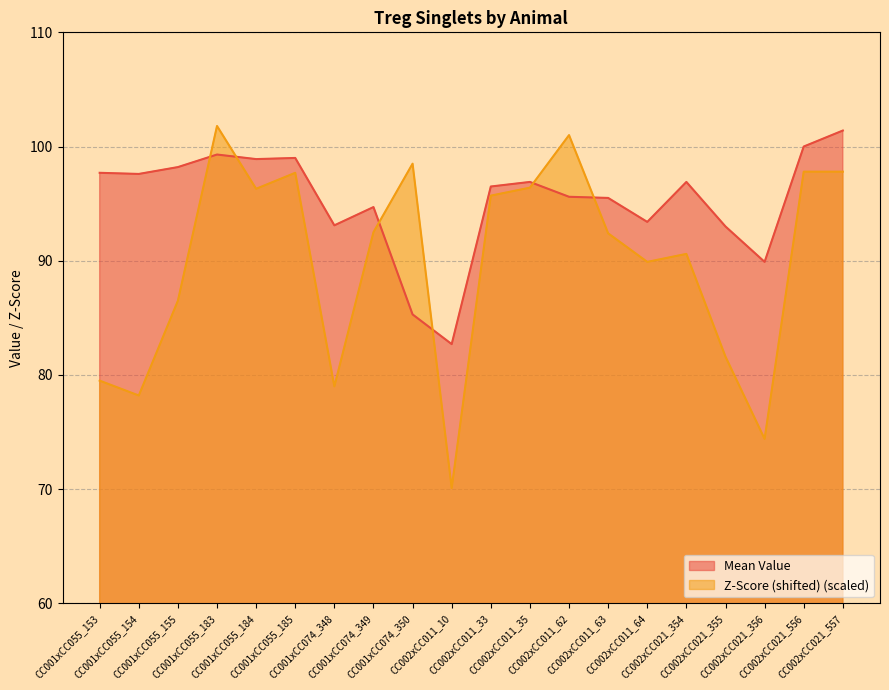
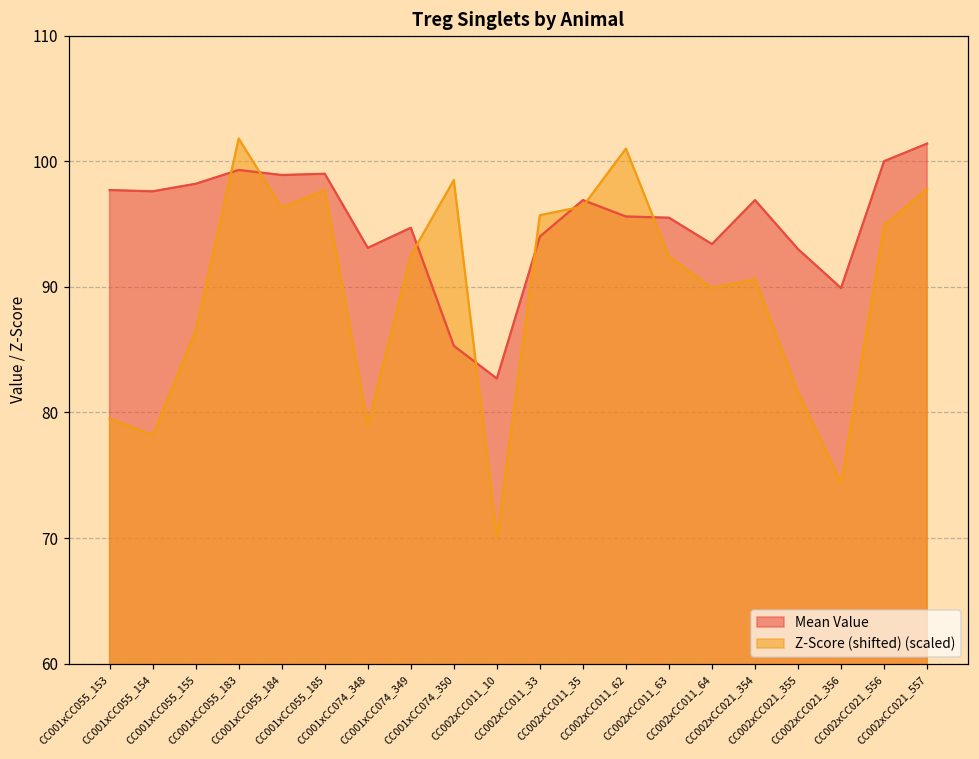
  {
    "Mean Value": {
      "CC001xCC055_153": 97.7,
      "CC001xCC055_154": 97.6,
      "CC001xCC055_155": 98.2,
      "CC001xCC055_183": 99.3,
      "CC001xCC055_184": 98.9,
      "CC001xCC055_185": 99.0,
      "CC001xCC074_348": 93.1,
      "CC001xCC074_349": 94.7,
      "CC001xCC074_350": 85.3,
      "CC002xCC011_10": 82.7,
-     "CC002xCC011_33": 96.5,
+     "CC002xCC011_33": 94.0,
      "CC002xCC011_35": 96.9,
      "CC002xCC011_62": 95.6,
      "CC002xCC011_63": 95.5,
      "CC002xCC011_64": 93.4,
      "CC002xCC021_354": 96.9,
      "CC002xCC021_355": 93.0,
      "CC002xCC021_356": 89.9,
      "CC002xCC021_556": 100.0,
      "CC002xCC021_557": 101.4
    },
    "Z-Score (shifted) (scaled)": {
      "CC001xCC055_153": 79.5,
      "CC001xCC055_154": 78.2,
      "CC001xCC055_155": 86.5,
      "CC001xCC055_183": 101.8,
      "CC001xCC055_184": 96.3,
      "CC001xCC055_185": 97.7,
      "CC001xCC074_348": 79.0,
      "CC001xCC074_349": 92.5,
      "CC001xCC074_350": 98.5,
      "CC002xCC011_10": 70.1,
      "CC002xCC011_33": 95.7,
      "CC002xCC011_35": 96.4,
      "CC002xCC011_62": 101.0,
      "CC002xCC011_63": 92.4,
      "CC002xCC011_64": 89.9,
      "CC002xCC021_354": 90.6,
      "CC002xCC021_355": 81.6,
      "CC002xCC021_356": 74.4,
-     "CC002xCC021_556": 97.8,
+     "CC002xCC021_556": 94.9,
      "CC002xCC021_557": 97.8
    }
  }
